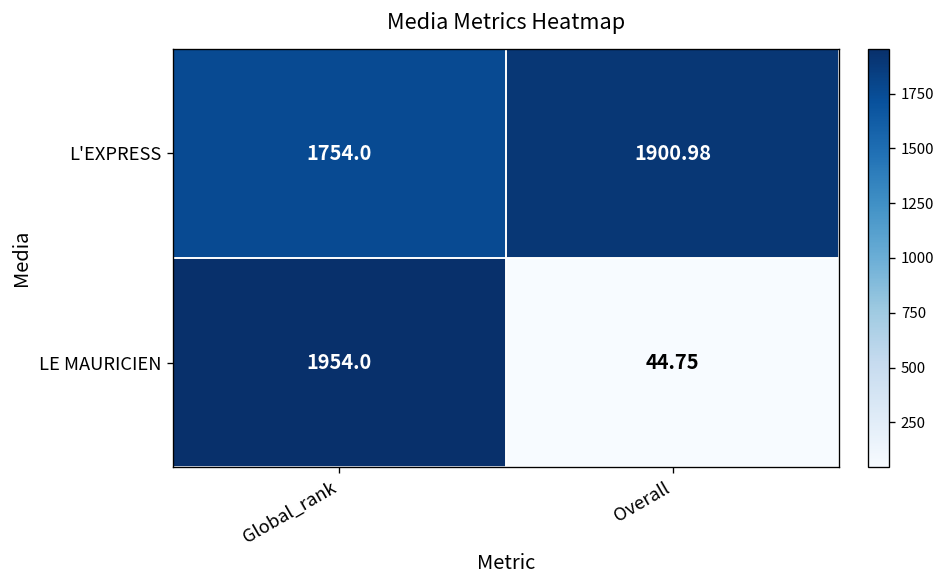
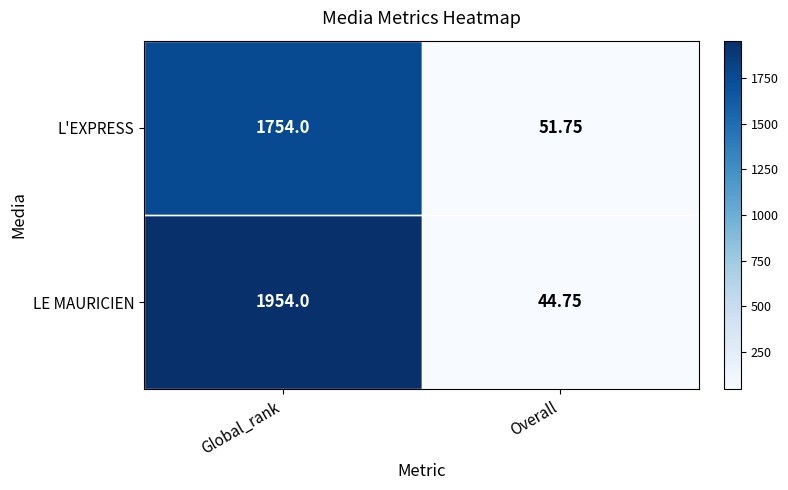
  {
    "L'EXPRESS": {
      "Global_rank": 1754.0,
-     "Overall": 1900.98
+     "Overall": 51.75
    },
    "LE MAURICIEN": {
      "Global_rank": 1954.0,
      "Overall": 44.75
    }
  }
